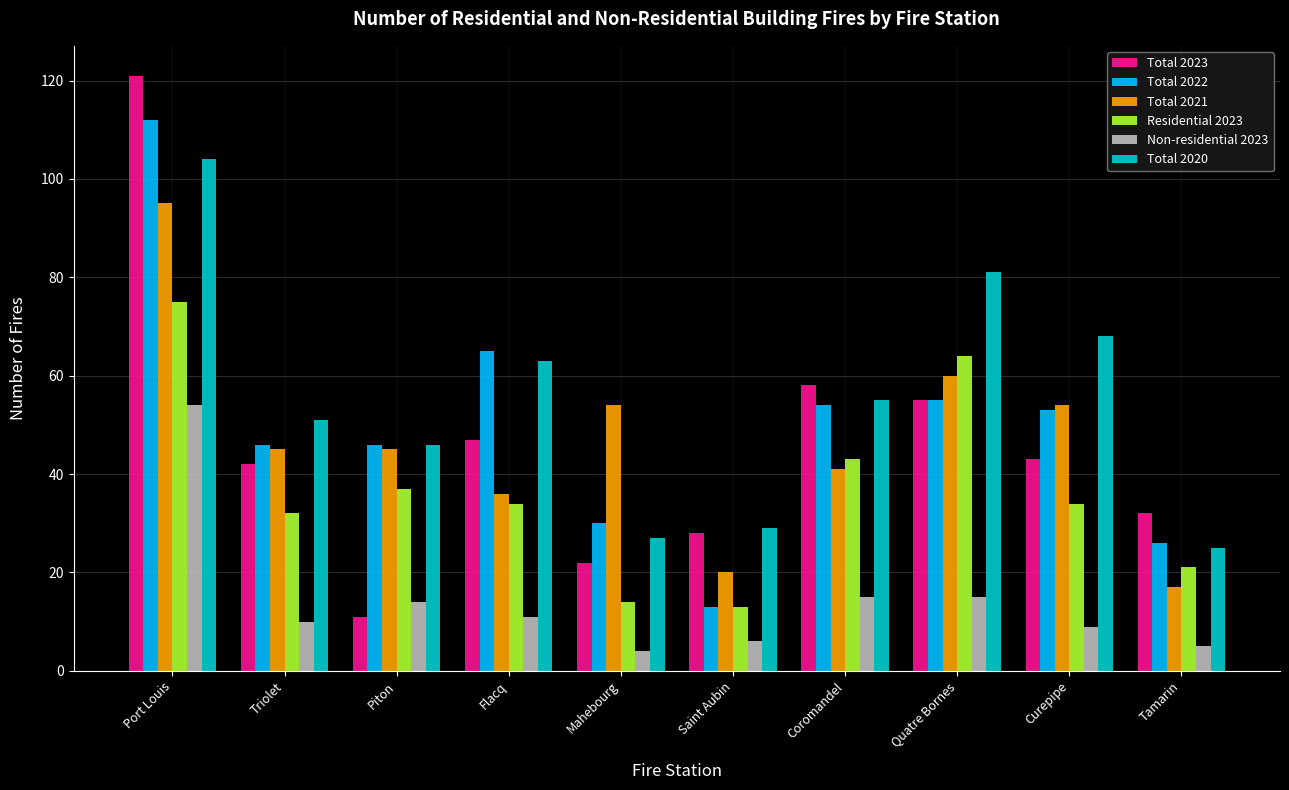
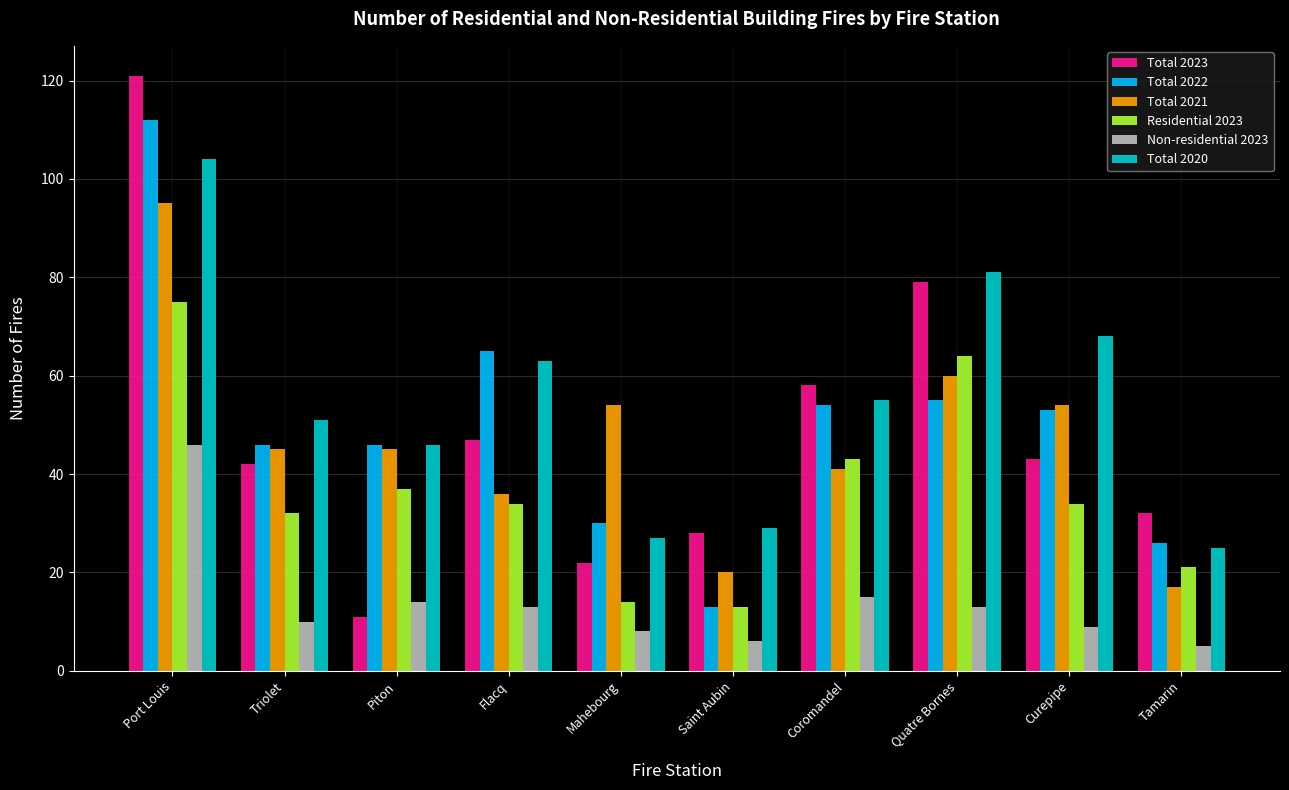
  {
    "Total 2023": {
      "Port Louis": 121,
      "Triolet": 42,
      "Piton": 11,
      "Flacq": 47,
      "Mahebourg": 22,
      "Saint Aubin": 28,
      "Coromandel": 58,
-     "Quatre Bornes": 55,
+     "Quatre Bornes": 79,
      "Curepipe": 43,
      "Tamarin": 32
    },
    "Total 2021": {
      "Port Louis": 95,
      "Triolet": 45,
      "Piton": 45,
      "Flacq": 36,
      "Mahebourg": 54,
      "Saint Aubin": 20,
      "Coromandel": 41,
      "Quatre Bornes": 60,
      "Curepipe": 54,
      "Tamarin": 17
    },
    "Residential 2023": {
      "Port Louis": 75,
      "Triolet": 32,
      "Piton": 37,
      "Flacq": 34,
      "Mahebourg": 14,
      "Saint Aubin": 13,
      "Coromandel": 43,
      "Quatre Bornes": 64,
      "Curepipe": 34,
      "Tamarin": 21
    },
    "Non-residential 2023": {
-     "Port Louis": 54,
+     "Port Louis": 46,
      "Triolet": 10,
      "Piton": 14,
-     "Flacq": 11,
-     "Mahebourg": 4,
+     "Flacq": 13,
+     "Mahebourg": 8,
      "Saint Aubin": 6,
      "Coromandel": 15,
-     "Quatre Bornes": 15,
+     "Quatre Bornes": 13,
      "Curepipe": 9,
      "Tamarin": 5
    }
  }
